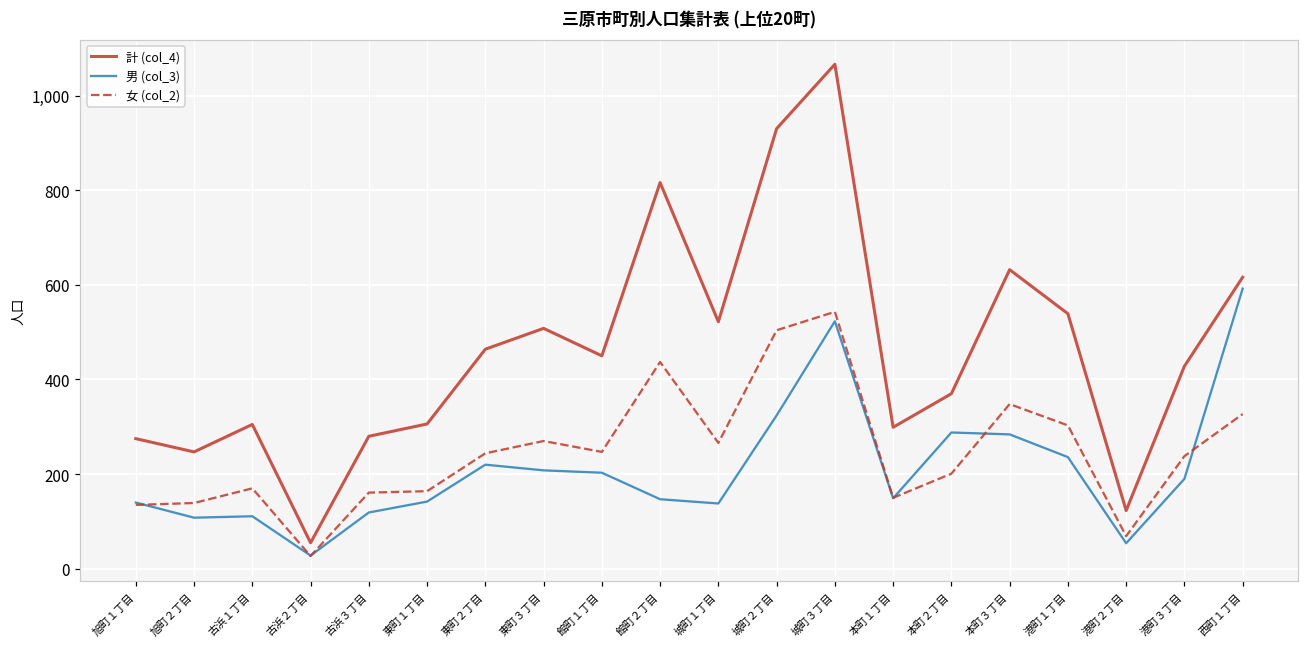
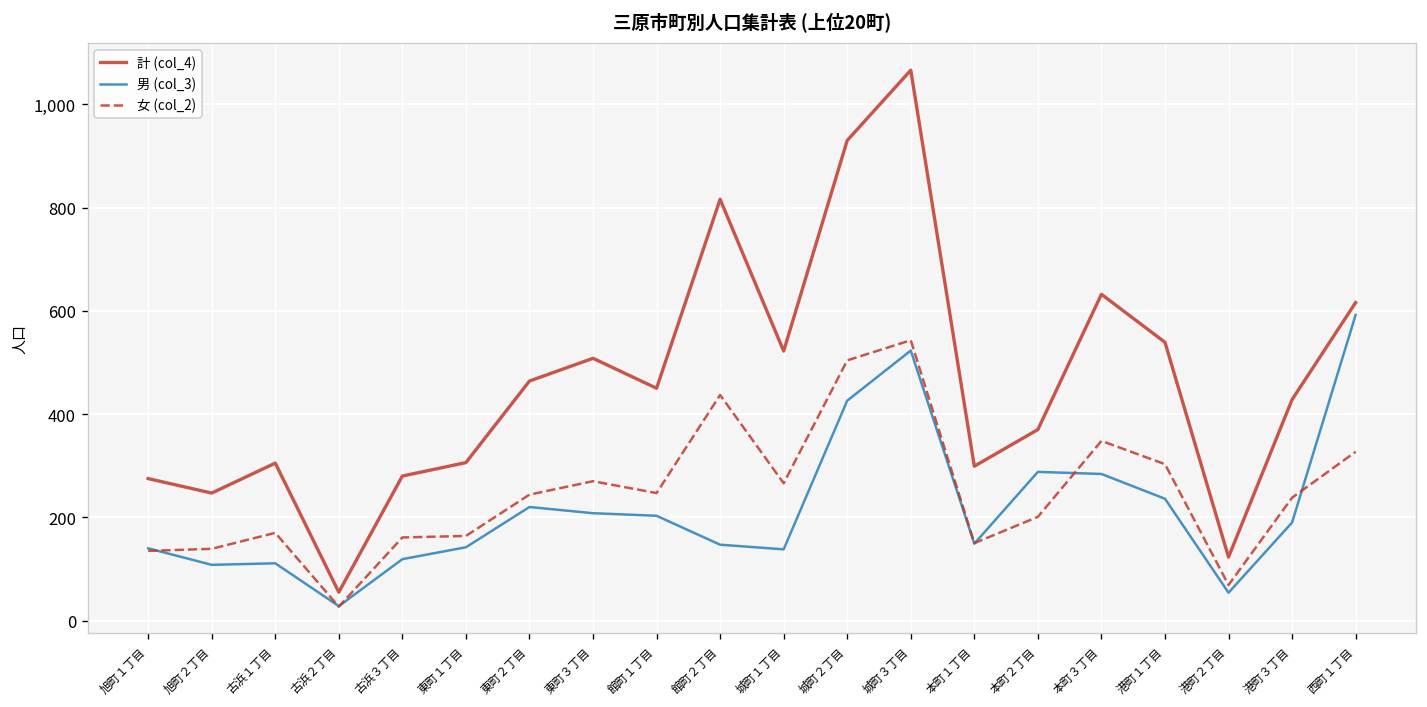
  {
    "男 (col_3)": {
      "旭町２丁目": 110,
      "古浜１丁目": 110,
      "古浜３丁目": 120,
      "東町１丁目": 140,
      "東町２丁目": 220,
      "東町３丁目": 210,
      "館町１丁目": 200,
      "館町２丁目": 150,
      "城町１丁目": 140,
-     "城町２丁目": 320,
+     "城町２丁目": 430,
      "城町３丁目": 520,
      "本町２丁目": 290,
      "本町３丁目": 280,
      "港町１丁目": 240,
      "港町２丁目": 50,
      "港町３丁目": 190,
      "西町１丁目": 590
    }
  }
